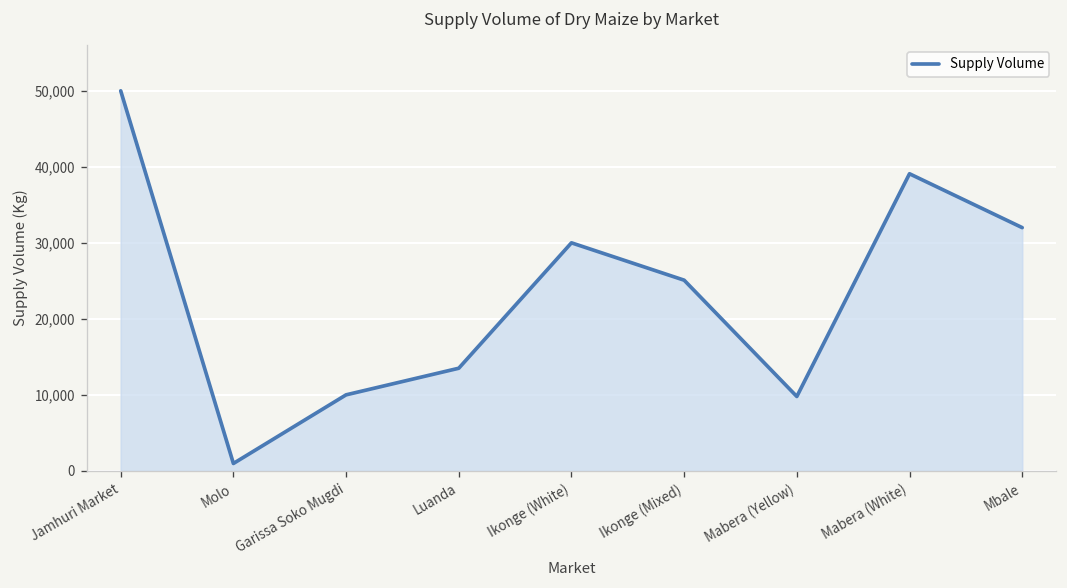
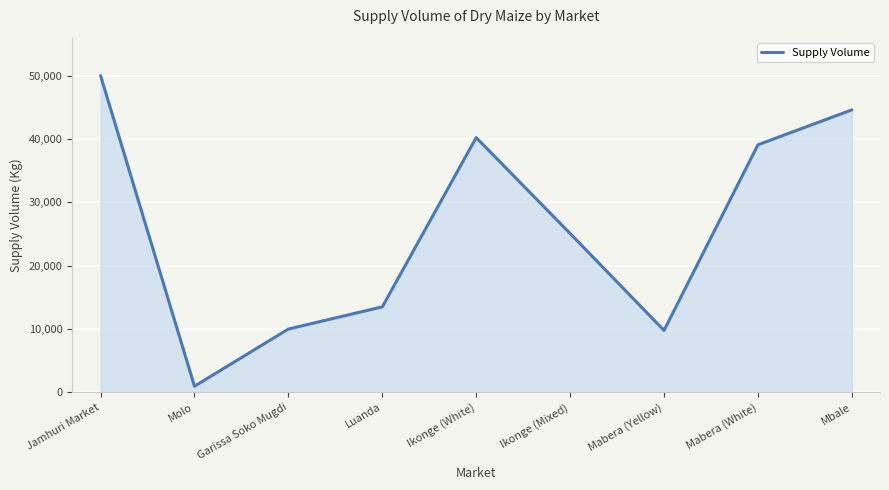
  {
    "Jamhuri Market": "50,000",
    "Molo": "1,000",
    "Garissa Soko Mugdi": "10,000",
    "Luanda": "14,000",
-   "Ikonge (White)": "30,000",
+   "Ikonge (White)": "40,000",
    "Ikonge (Mixed)": "25,000",
    "Mabera (Yellow)": "10,000",
    "Mabera (White)": "39,000",
-   "Mbale": "32,000"
+   "Mbale": "45,000"
  }
